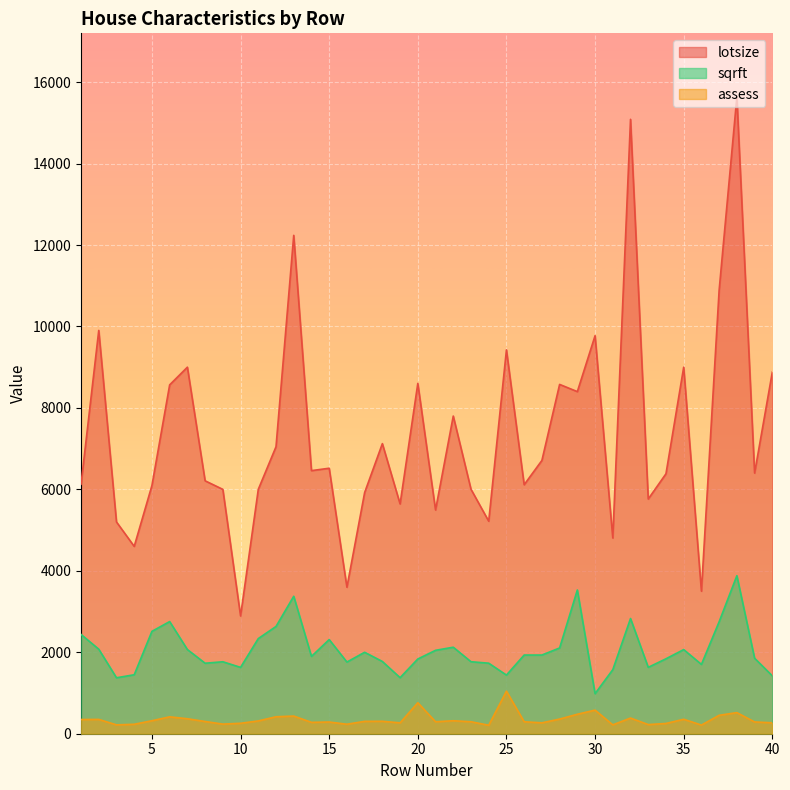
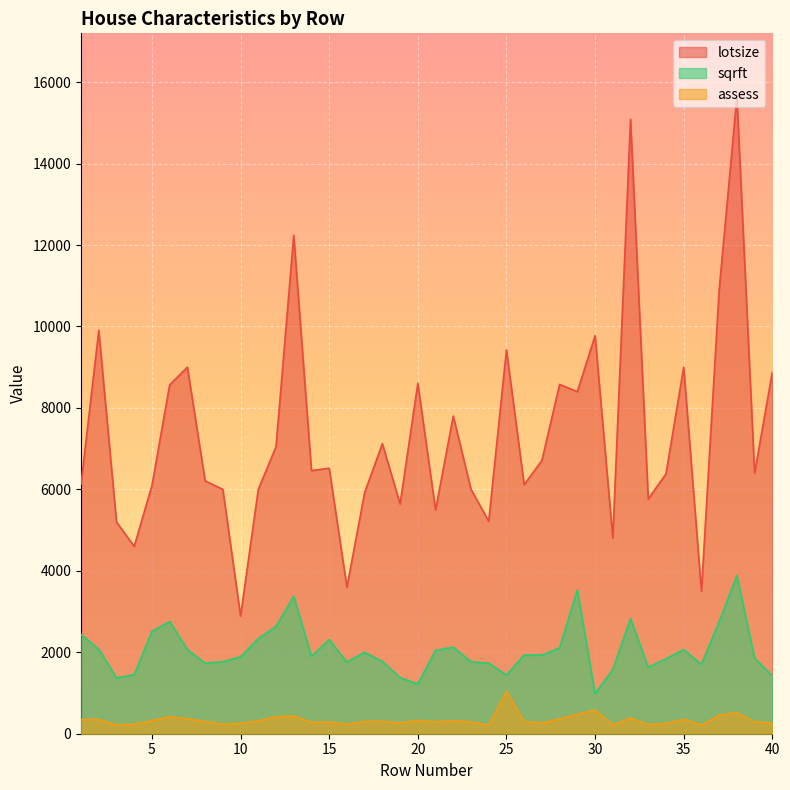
  {
    "lotsize": {
      "5": 6100,
      "10": 2900,
      "15": 6500,
      "20": 8600,
      "25": 9400,
      "30": 9800,
      "35": 9000,
      "40": 8900
    },
    "sqrft": {
      "5": 2500,
-     "10": 1600,
+     "10": 1900,
      "15": 2300,
-     "20": 1800,
+     "20": 1200,
      "25": 1400,
      "30": 1000,
      "35": 2100,
      "40": 1400
    },
    "assess": {
      "5": 300,
      "10": 300,
      "15": 300,
-     "20": 800,
+     "20": 300,
      "25": 1000,
      "30": 600,
      "35": 400,
      "40": 300
    }
  }
